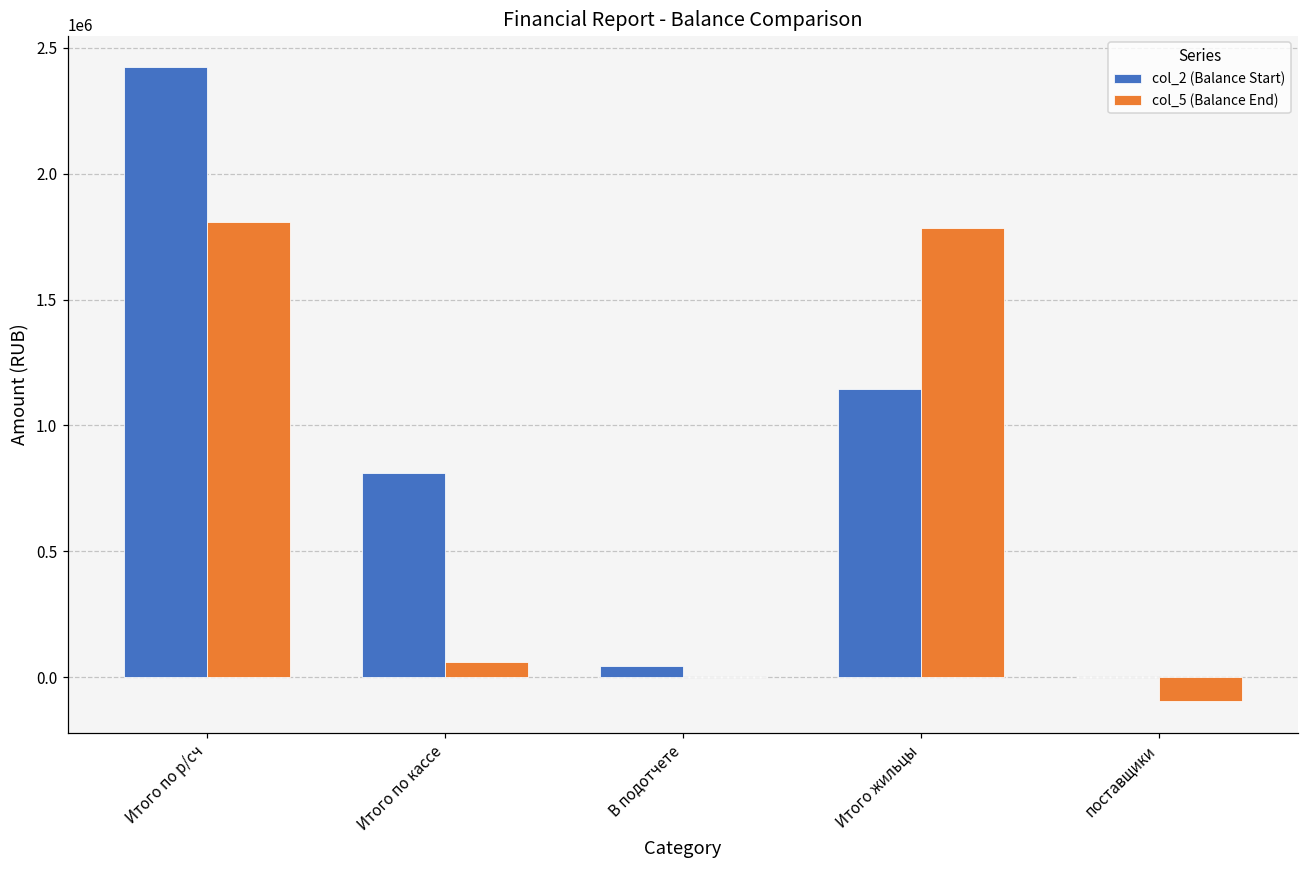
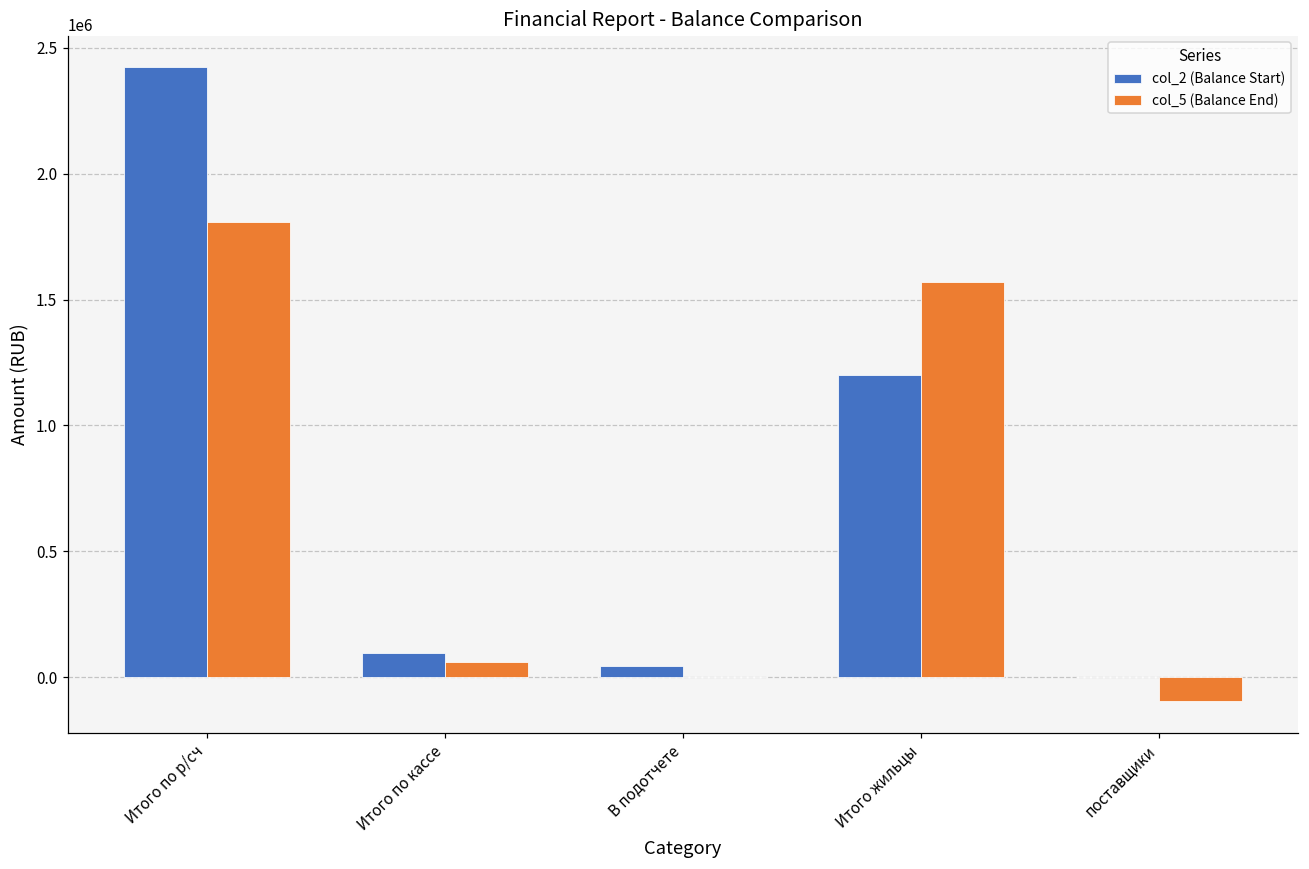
  {
    "col_2 (Balance Start)": {
      "Итого по р/сч": 2420000,
-     "Итого по кассе": 810000,
+     "Итого по кассе": 100000,
      "В подотчете": 50000,
-     "Итого жильцы": 1140000,
+     "Итого жильцы": 1200000,
      "поставщики": 0
    },
    "col_5 (Balance End)": {
      "Итого по р/сч": 1810000,
      "Итого по кассе": 60000,
      "В подотчете": 0,
-     "Итого жильцы": 1780000,
+     "Итого жильцы": 1570000,
      "поставщики": -90000
    }
  }
